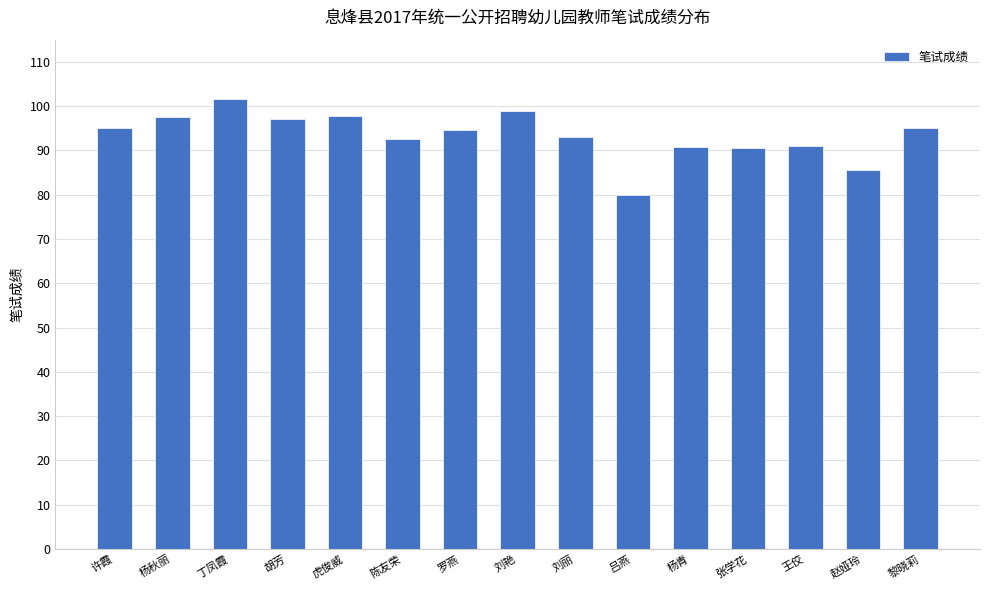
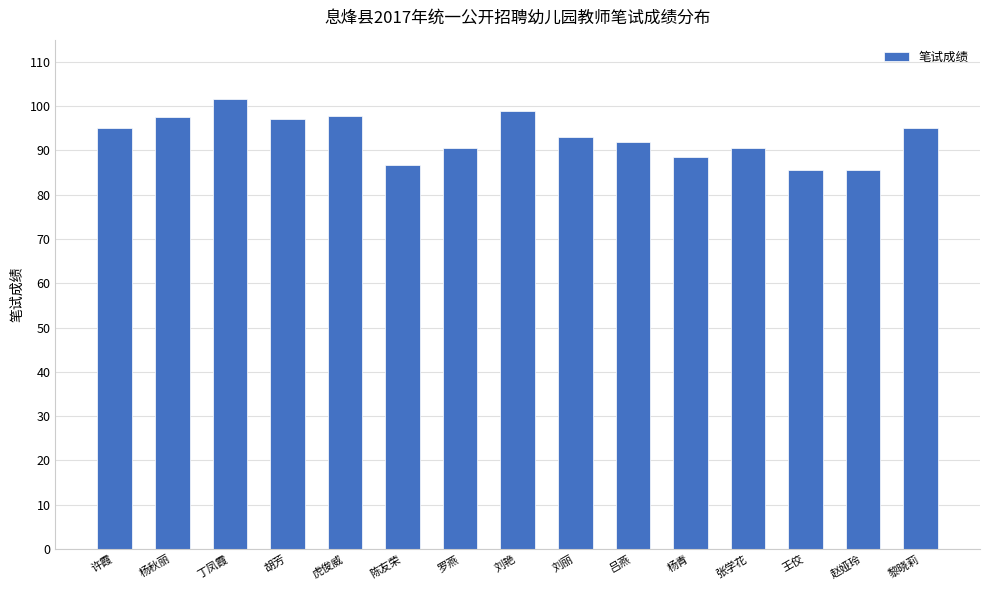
  {
    "许霞": 95,
    "杨秋丽": 98,
    "丁凤霞": 102,
    "胡芳": 97,
    "虎俊威": 98,
-   "陈友荣": 93,
-   "罗燕": 95,
+   "陈友荣": 87,
+   "罗燕": 91,
    "刘艳": 99,
    "刘丽": 93,
-   "吕燕": 80,
-   "杨青": 91,
+   "吕燕": 92,
+   "杨青": 89,
    "张学花": 91,
-   "王佼": 91,
+   "王佼": 86,
    "赵娅玲": 86,
    "黎晓莉": 95
  }
